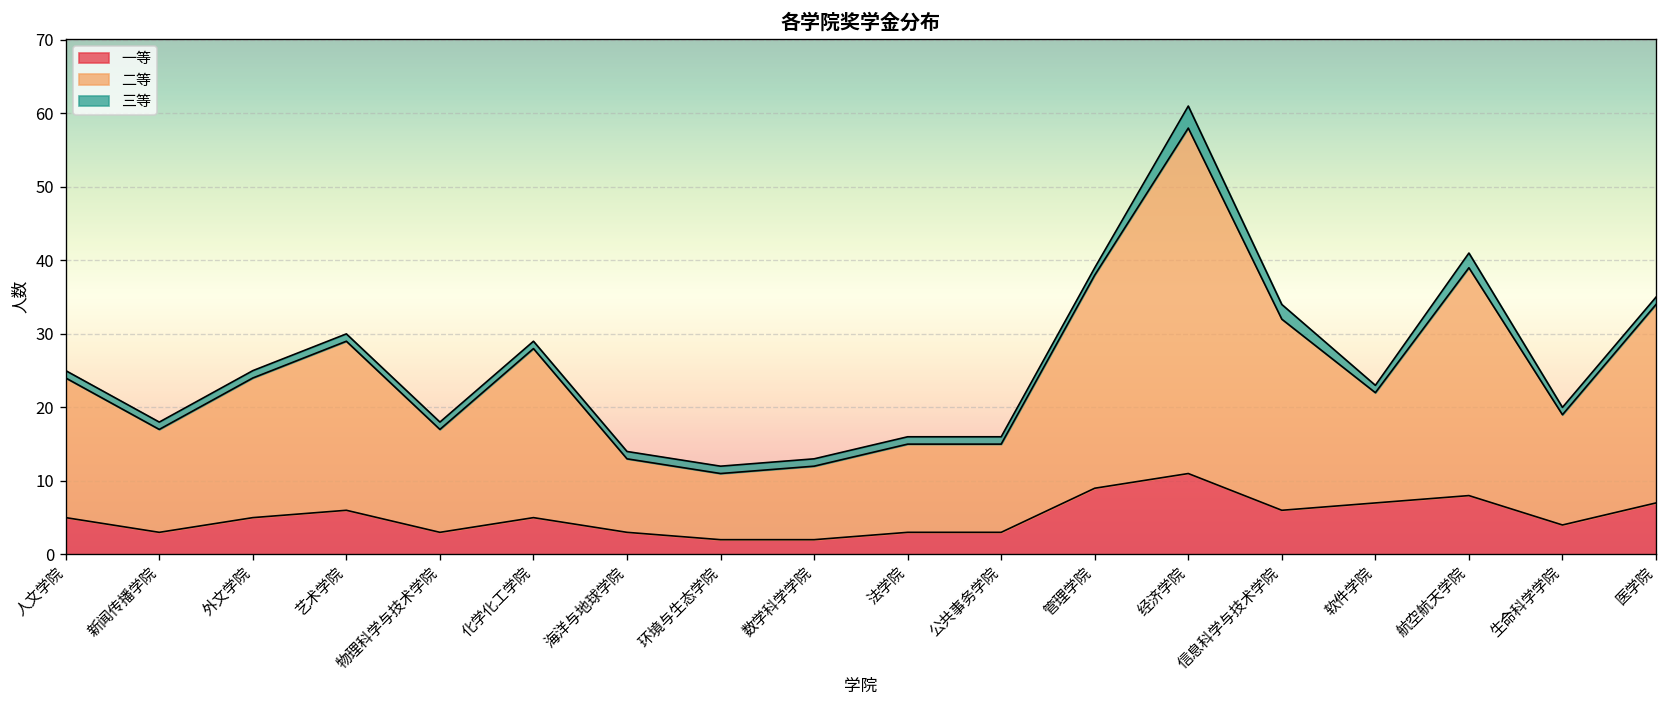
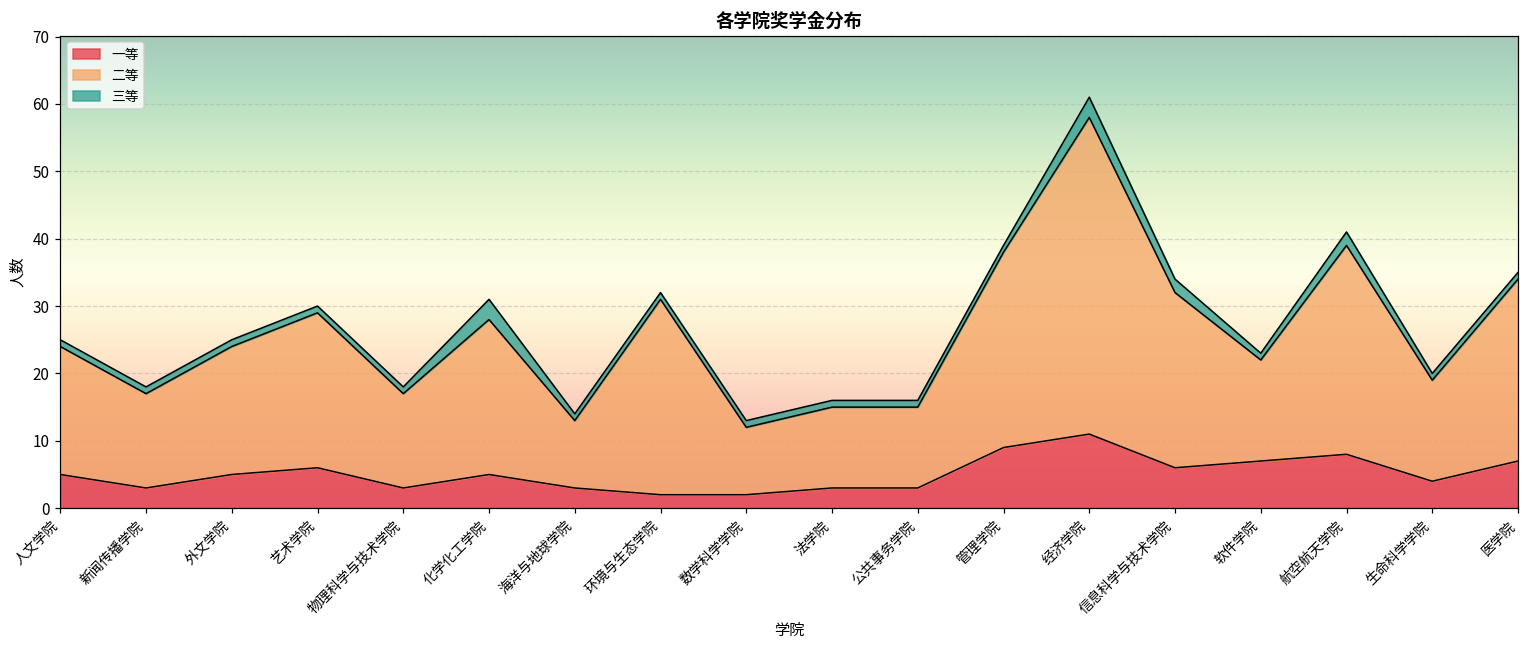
  {
    "一等": {
      "人文学院": 5,
      "新闻传播学院": 3,
      "外文学院": 5,
      "艺术学院": 6,
      "物理科学与技术学院": 3,
      "化学化工学院": 5,
      "海洋与地球学院": 3,
      "环境与生态学院": 2,
      "数学科学学院": 2,
      "法学院": 3,
      "公共事务学院": 3,
      "管理学院": 9,
      "经济学院": 11,
      "信息科学与技术学院": 6,
      "软件学院": 7,
      "航空航天学院": 8,
      "生命科学学院": 4,
      "医学院": 7
    },
    "二等": {
      "人文学院": 19,
      "新闻传播学院": 14,
      "外文学院": 19,
      "艺术学院": 23,
      "物理科学与技术学院": 14,
      "化学化工学院": 23,
      "海洋与地球学院": 10,
-     "环境与生态学院": 9,
+     "环境与生态学院": 29,
      "数学科学学院": 10,
      "法学院": 12,
      "公共事务学院": 12,
      "管理学院": 29,
      "经济学院": 47,
      "信息科学与技术学院": 26,
      "软件学院": 15,
      "航空航天学院": 31,
      "生命科学学院": 15,
      "医学院": 27
    },
    "三等": {
      "人文学院": 1,
      "新闻传播学院": 1,
      "外文学院": 1,
      "艺术学院": 1,
      "物理科学与技术学院": 1,
-     "化学化工学院": 1,
+     "化学化工学院": 3,
      "海洋与地球学院": 1,
      "环境与生态学院": 1,
      "数学科学学院": 1,
      "法学院": 1,
      "公共事务学院": 1,
      "管理学院": 1,
      "经济学院": 3,
      "信息科学与技术学院": 2,
      "软件学院": 1,
      "航空航天学院": 2,
      "生命科学学院": 1,
      "医学院": 1
    }
  }
